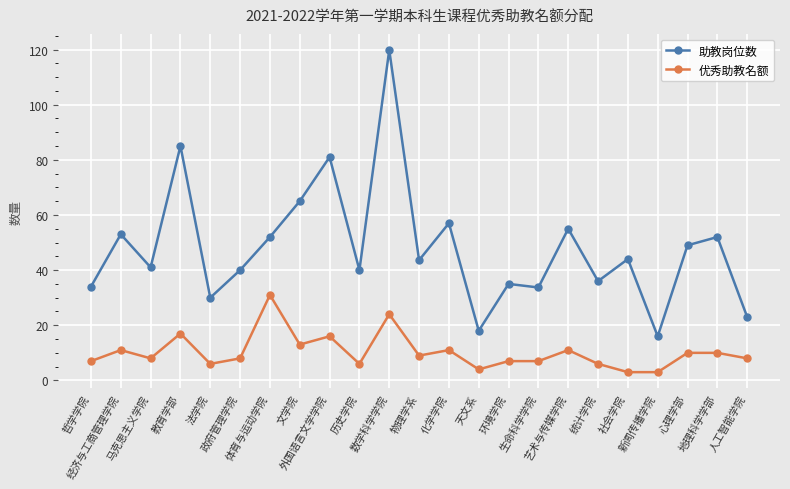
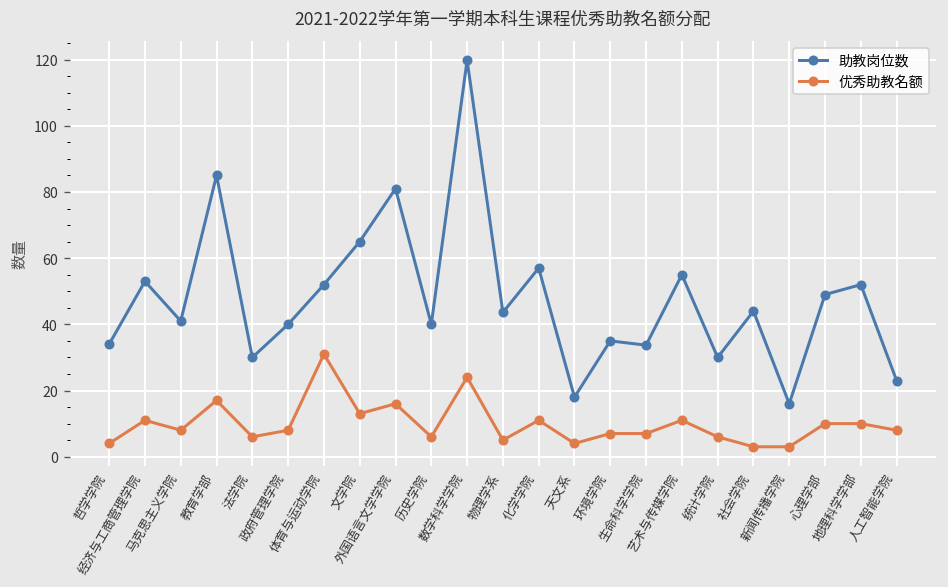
  {
    "助教岗位数": {
      "哲学学院": 34,
      "经济与工商管理学院": 53,
      "马克思主义学院": 41,
      "教育学部": 85,
      "法学院": 30,
      "政府管理学院": 40,
      "体育与运动学院": 52,
      "文学院": 65,
      "外国语言文学学院": 81,
      "历史学院": 40,
      "数学科学学院": 120,
      "物理学系": 44,
      "化学学院": 57,
      "天文系": 18,
      "环境学院": 35,
      "生命科学学院": 34,
      "艺术与传媒学院": 55,
-     "统计学院": 36,
+     "统计学院": 30,
      "社会学院": 44,
      "新闻传播学院": 16,
      "心理学部": 49,
      "地理科学学部": 52,
      "人工智能学院": 23
    },
    "优秀助教名额": {
-     "哲学学院": 7,
+     "哲学学院": 4,
      "经济与工商管理学院": 11,
      "马克思主义学院": 8,
      "教育学部": 17,
      "法学院": 6,
      "政府管理学院": 8,
      "体育与运动学院": 31,
      "文学院": 13,
      "外国语言文学学院": 16,
      "历史学院": 6,
      "数学科学学院": 24,
-     "物理学系": 9,
+     "物理学系": 5,
      "化学学院": 11,
      "天文系": 4,
      "环境学院": 7,
      "生命科学学院": 7,
      "艺术与传媒学院": 11,
      "统计学院": 6,
      "社会学院": 3,
      "新闻传播学院": 3,
      "心理学部": 10,
      "地理科学学部": 10,
      "人工智能学院": 8
    }
  }
